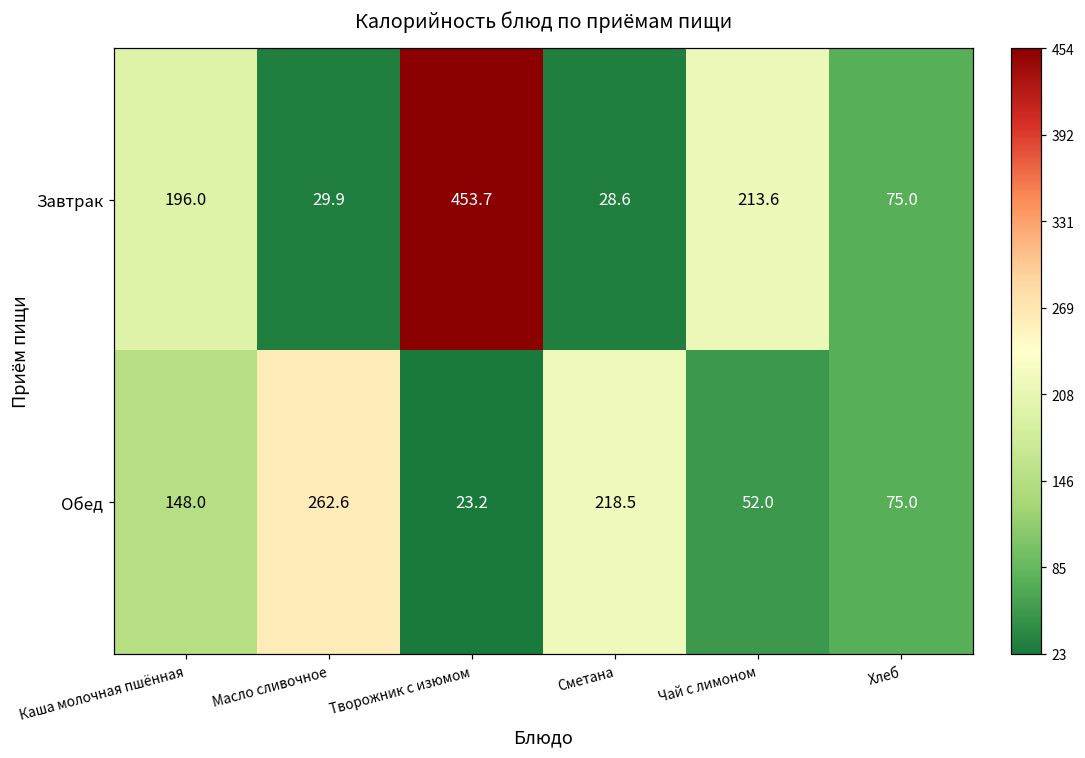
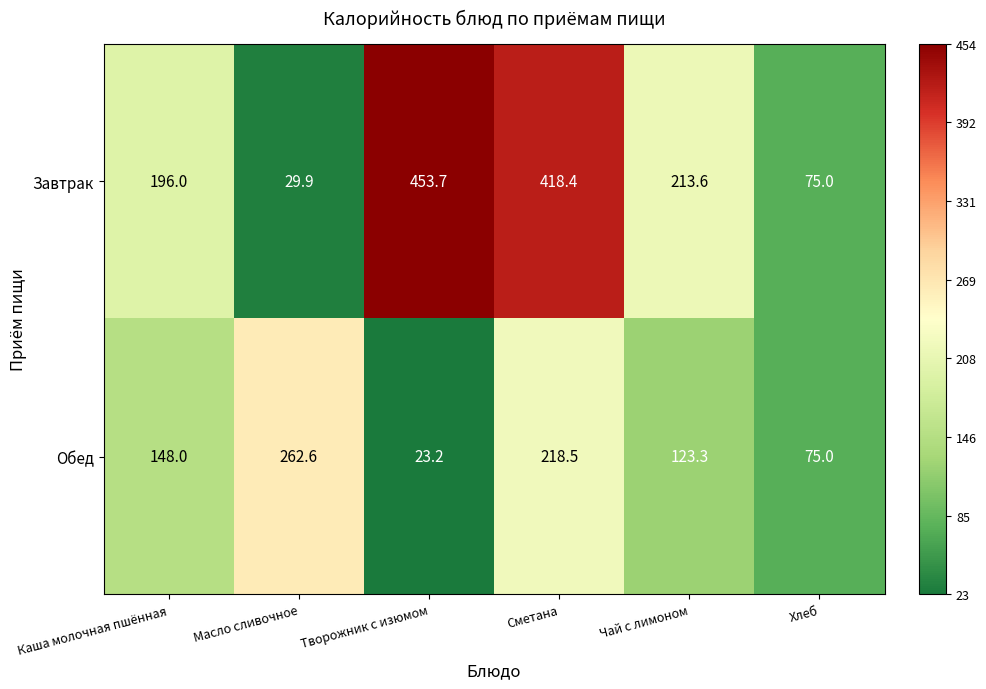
  {
    "Завтрак": {
      "Каша молочная пшённая": 196.0,
      "Масло сливочное": 29.9,
      "Творожник с изюмом": 453.7,
-     "Сметана": 28.6,
+     "Сметана": 418.4,
      "Чай с лимоном": 213.6,
      "Хлеб": 75.0
    },
    "Обед": {
      "Каша молочная пшённая": 148.0,
      "Масло сливочное": 262.6,
      "Творожник с изюмом": 23.2,
      "Сметана": 218.5,
-     "Чай с лимоном": 52.0,
+     "Чай с лимоном": 123.3,
      "Хлеб": 75.0
    }
  }
